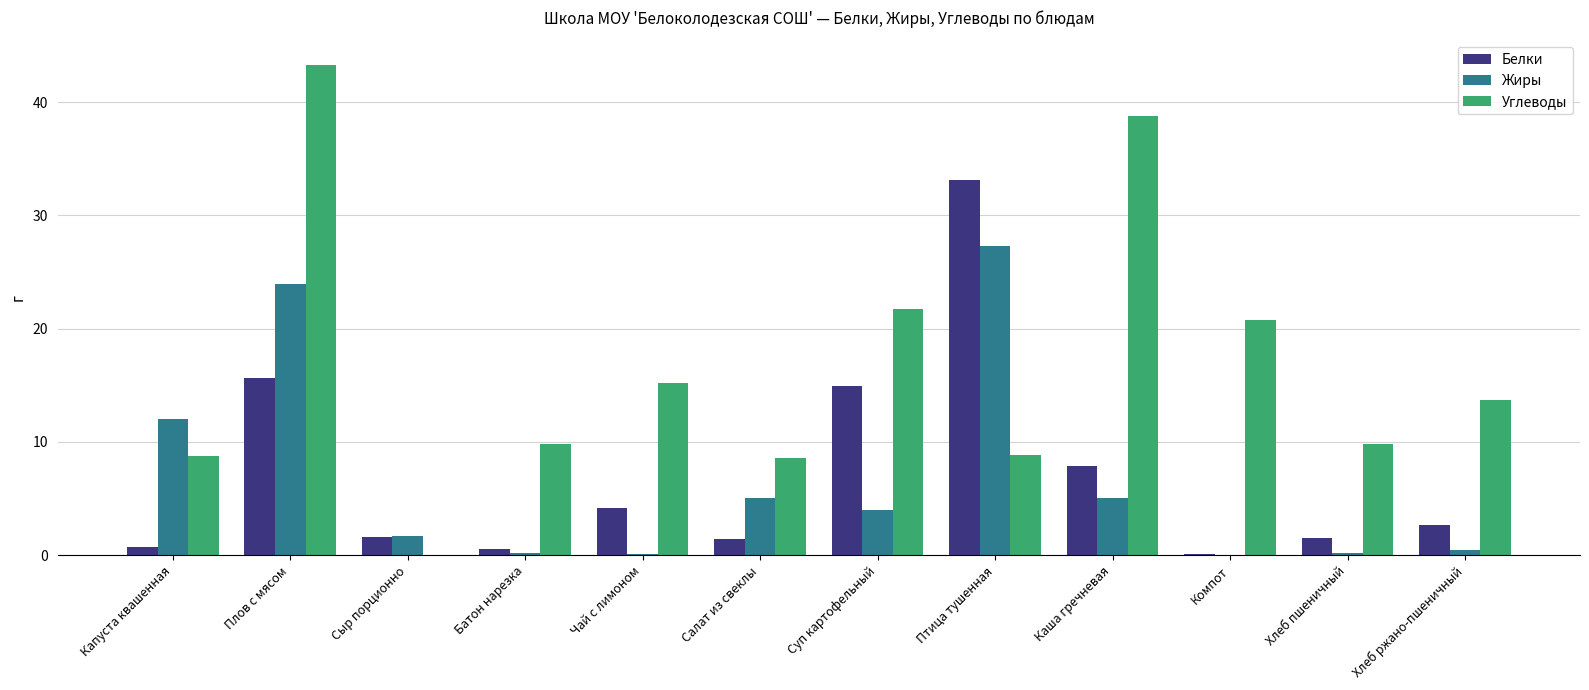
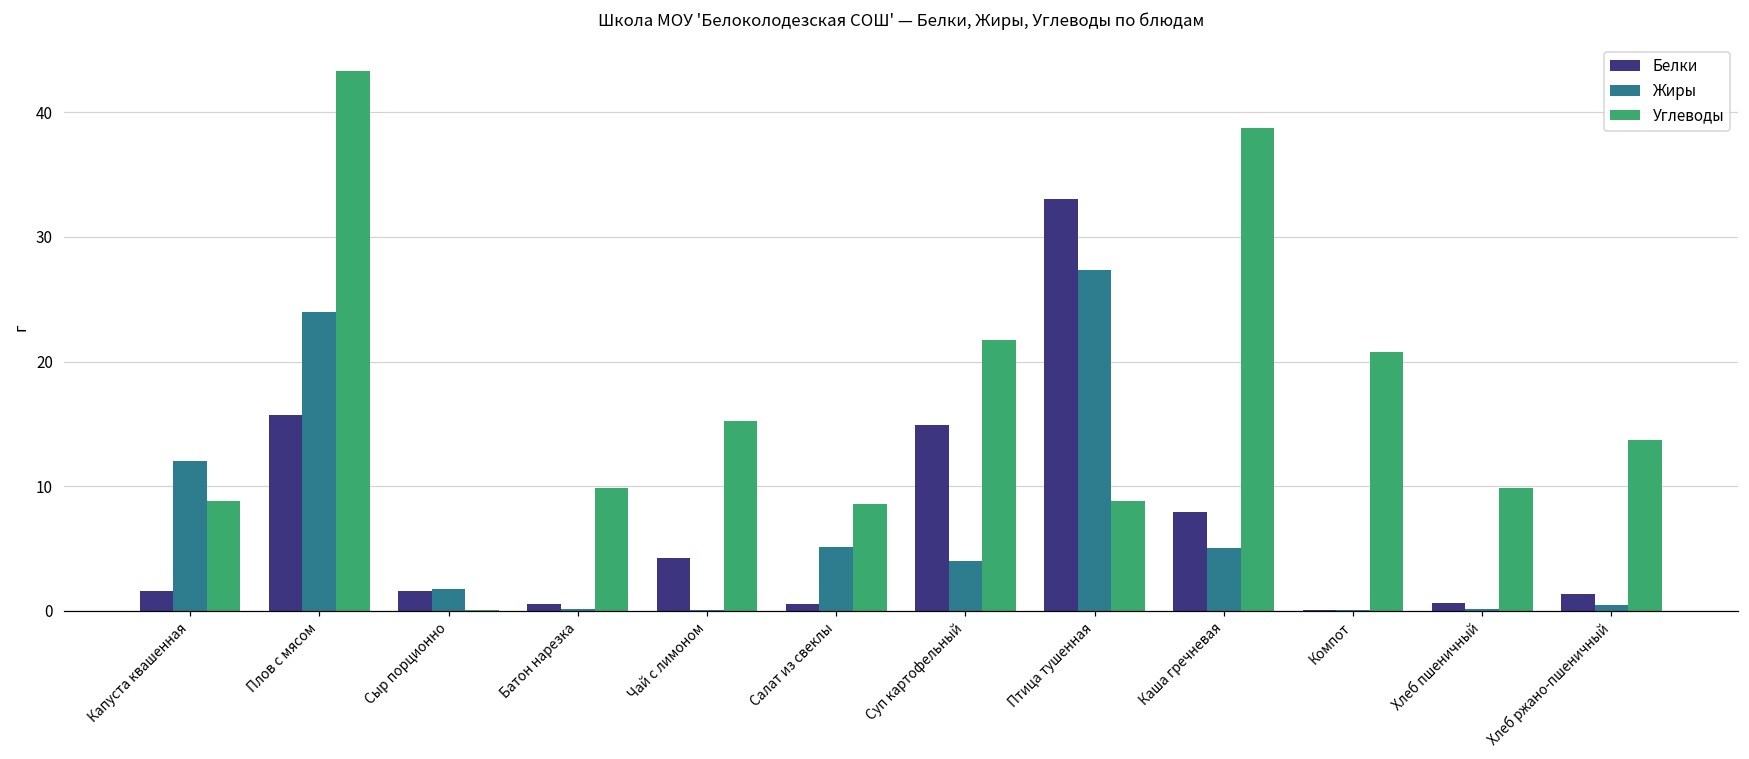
  {
    "Белки": {
-     "Капуста квашенная": 0.7,
+     "Капуста квашенная": 1.6,
      "Плов с мясом": 15.7,
      "Сыр порционно": 1.6,
      "Батон нарезка": 0.6,
      "Чай с лимоном": 4.2,
-     "Салат из свеклы": 1.4,
+     "Салат из свеклы": 0.5,
      "Суп картофельный": 14.9,
      "Птица тушенная": 33.1,
      "Каша гречневая": 7.9,
-     "Хлеб пшеничный": 1.5,
-     "Хлеб ржано-пшеничный": 2.6
+     "Хлеб пшеничный": 0.6,
+     "Хлеб ржано-пшеничный": 1.4
    }
  }
